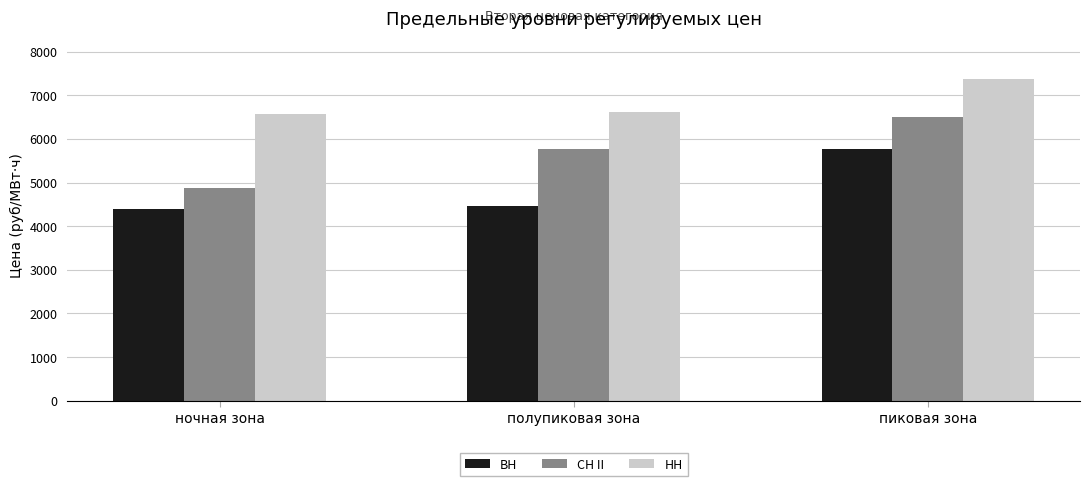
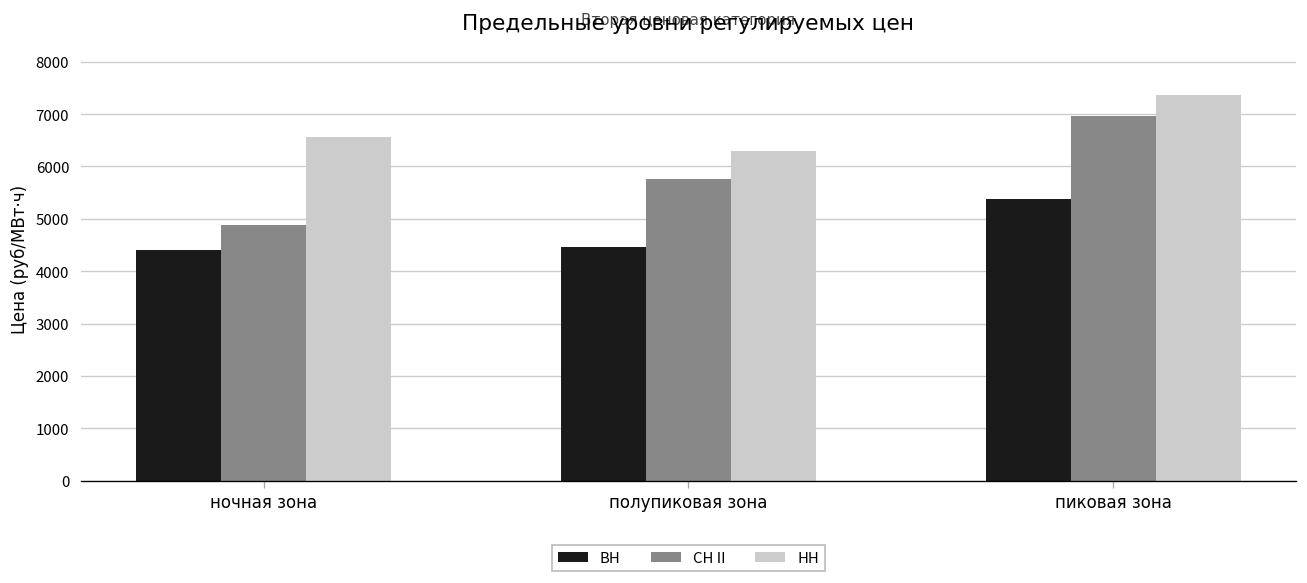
  {
    "ВН": {
      "ночная зона": 4400,
      "полупиковая зона": 4500,
-     "пиковая зона": 5800
+     "пиковая зона": 5400
    },
    "СН II": {
      "ночная зона": 4900,
      "полупиковая зона": 5800,
-     "пиковая зона": 6500
+     "пиковая зона": 7000
    },
    "НН": {
      "ночная зона": 6600,
-     "полупиковая зона": 6600,
+     "полупиковая зона": 6300,
      "пиковая зона": 7400
    }
  }
